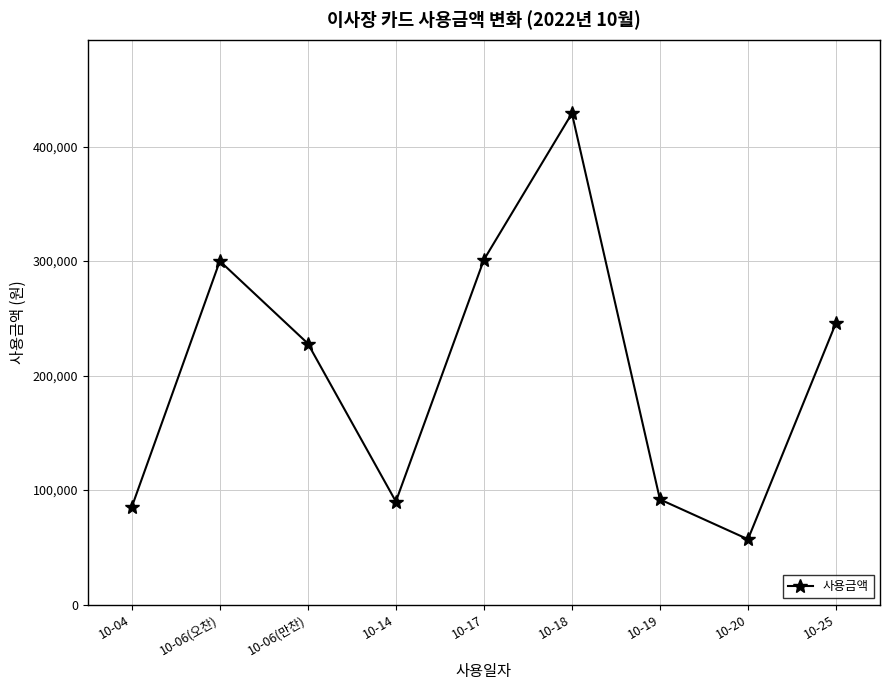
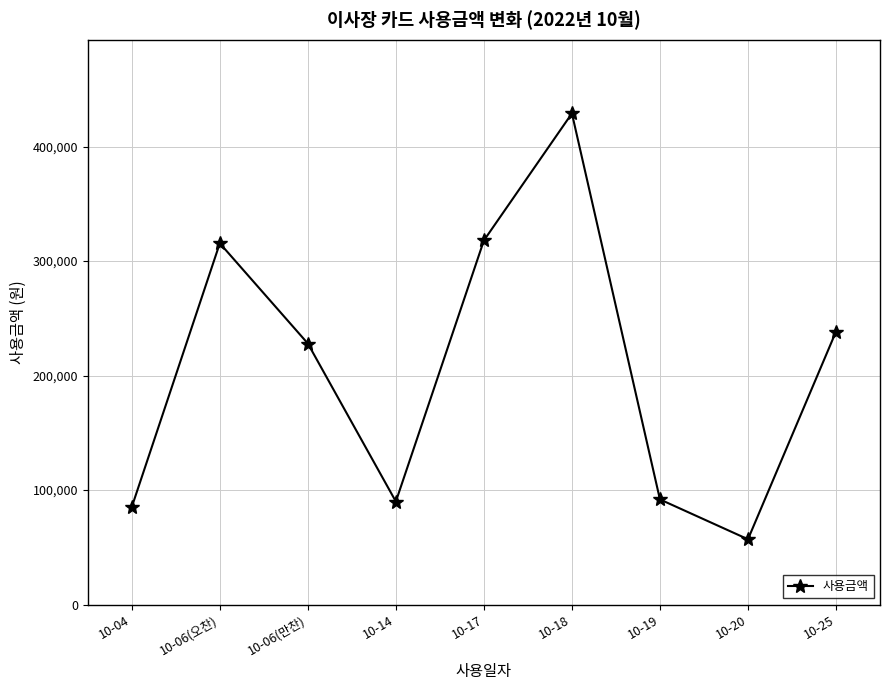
  {
    "10-04": "85,000",
-   "10-06(오찬)": "300,000",
+   "10-06(오찬)": "316,000",
    "10-06(만찬)": "228,000",
    "10-14": "90,000",
-   "10-17": "301,000",
+   "10-17": "318,000",
    "10-18": "429,000",
    "10-19": "92,000",
    "10-20": "57,000",
-   "10-25": "246,000"
+   "10-25": "238,000"
  }
